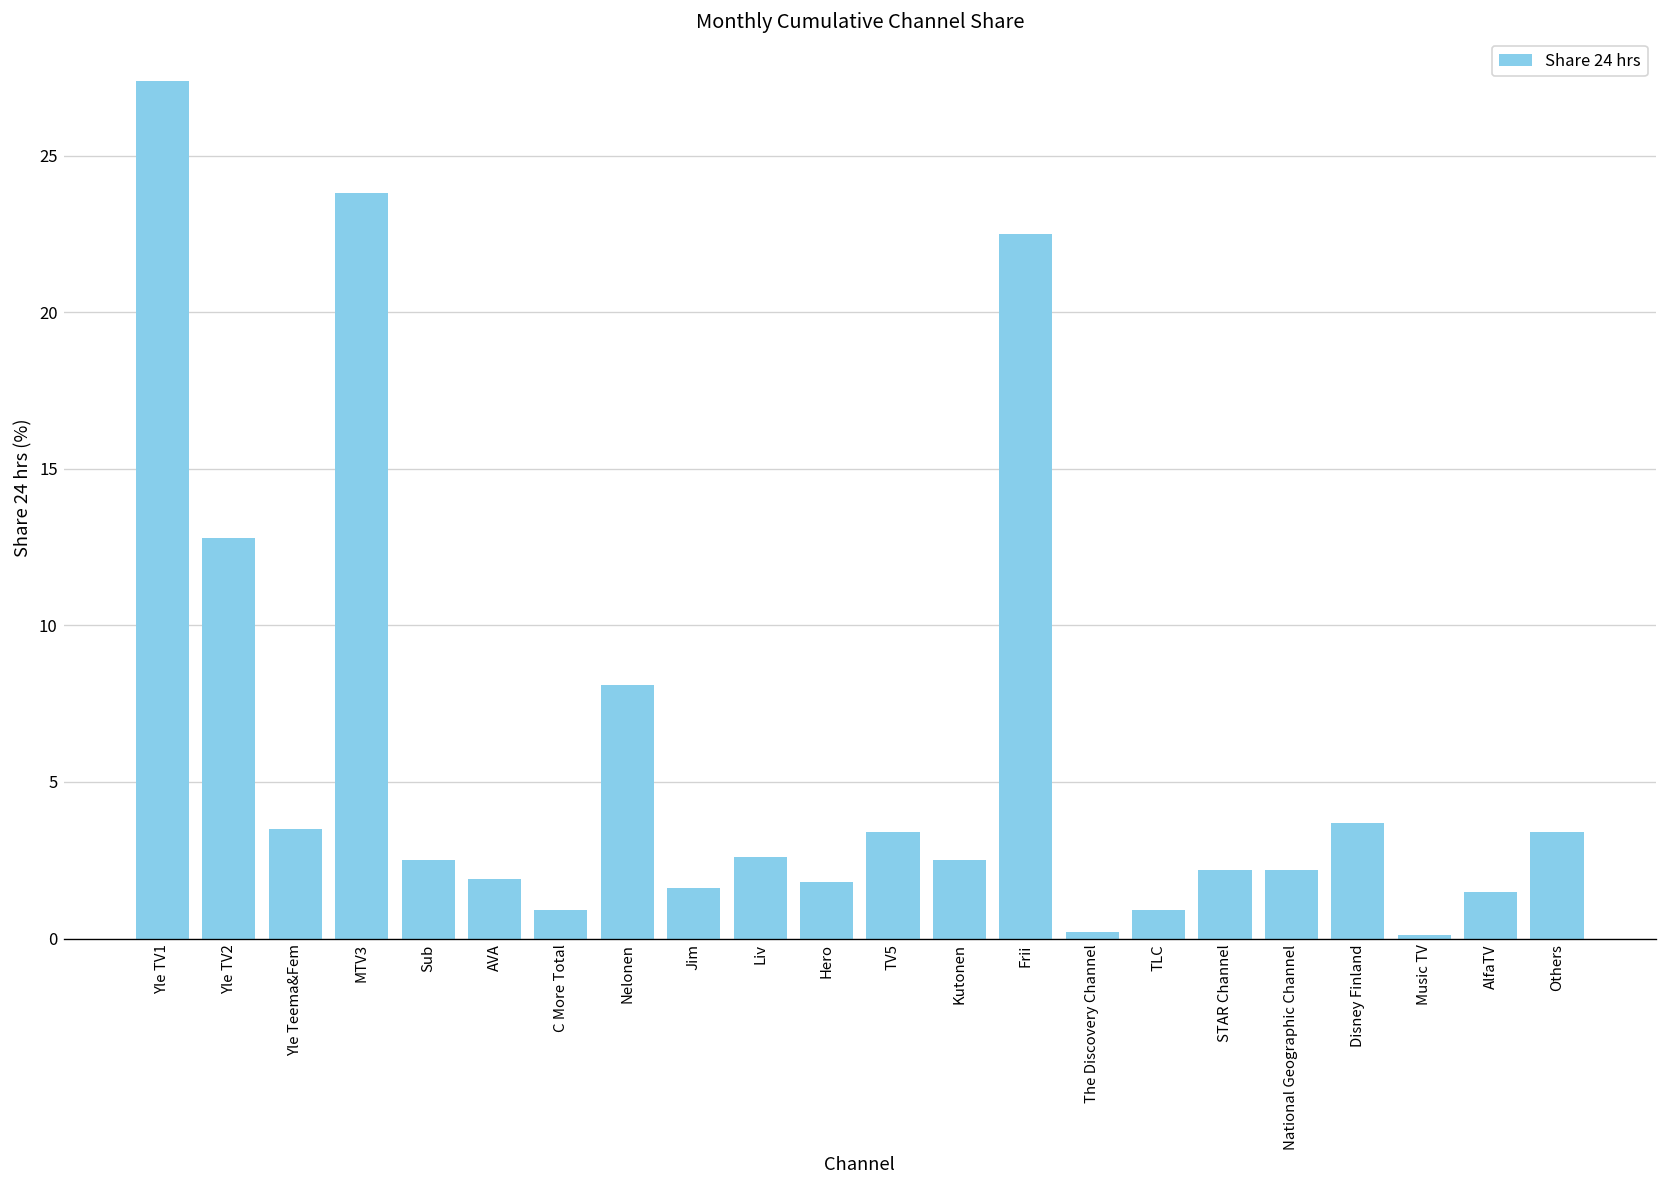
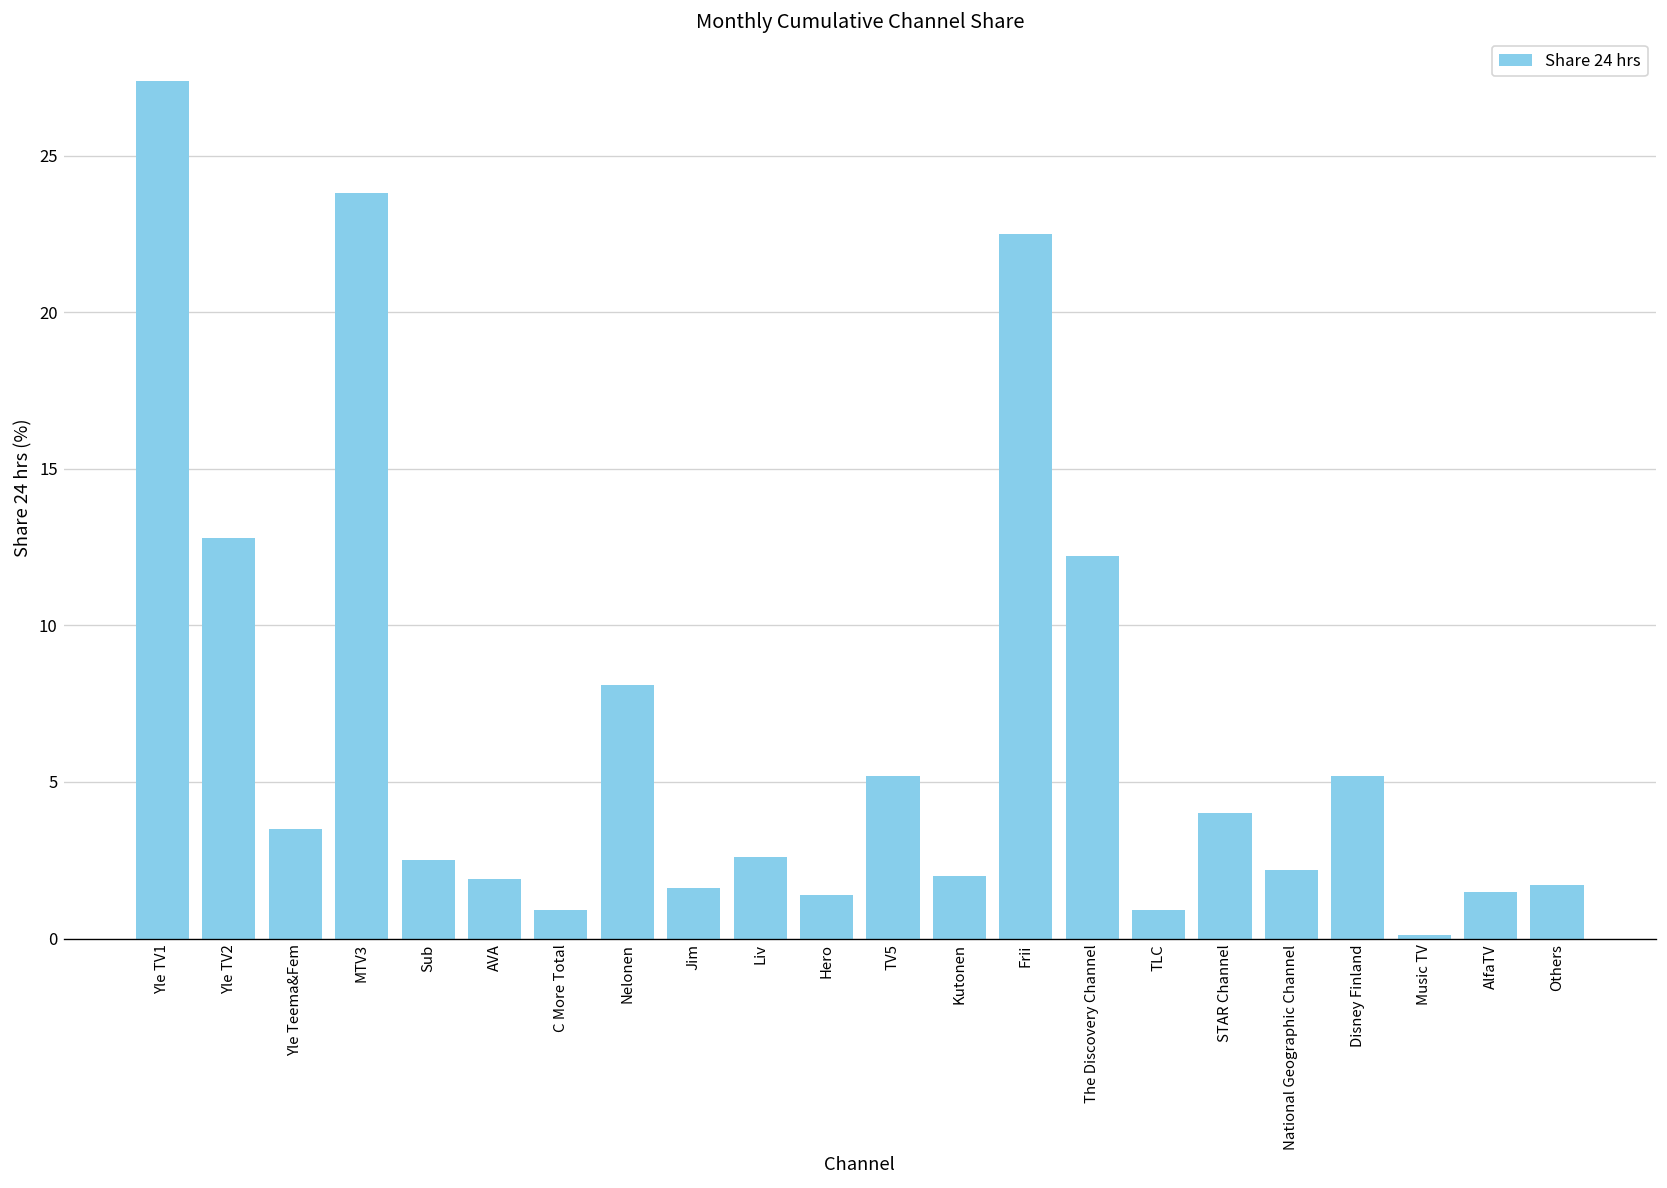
  {
    "Yle TV1": 27.4,
    "Yle TV2": 12.8,
    "Yle Teema&Fem": 3.5,
    "MTV3": 23.8,
    "Sub": 2.5,
    "AVA": 1.9,
    "C More Total": 0.9,
    "Nelonen": 8.1,
    "Jim": 1.6,
    "Liv": 2.6,
-   "Hero": 1.8,
-   "TV5": 3.4,
-   "Kutonen": 2.5,
+   "Hero": 1.4,
+   "TV5": 5.2,
+   "Kutonen": 2.0,
    "Frii": 22.5,
-   "The Discovery Channel": 0.2,
+   "The Discovery Channel": 12.2,
    "TLC": 0.9,
-   "STAR Channel": 2.2,
+   "STAR Channel": 4.0,
    "National Geographic Channel": 2.2,
-   "Disney Finland": 3.7,
+   "Disney Finland": 5.2,
    "Music TV": 0.1,
    "AlfaTV": 1.5,
-   "Others": 3.4
+   "Others": 1.7
  }
